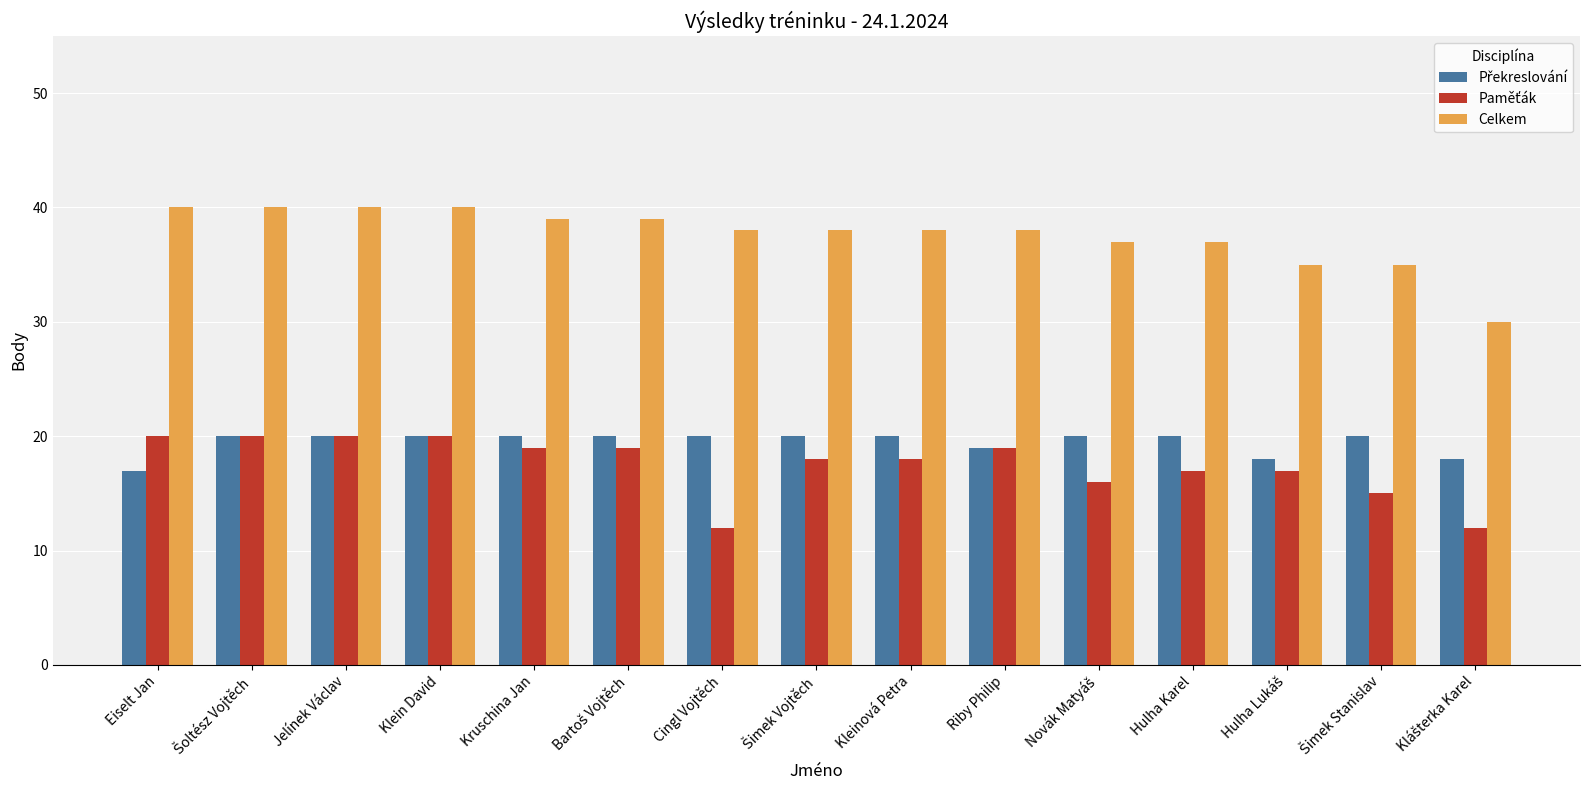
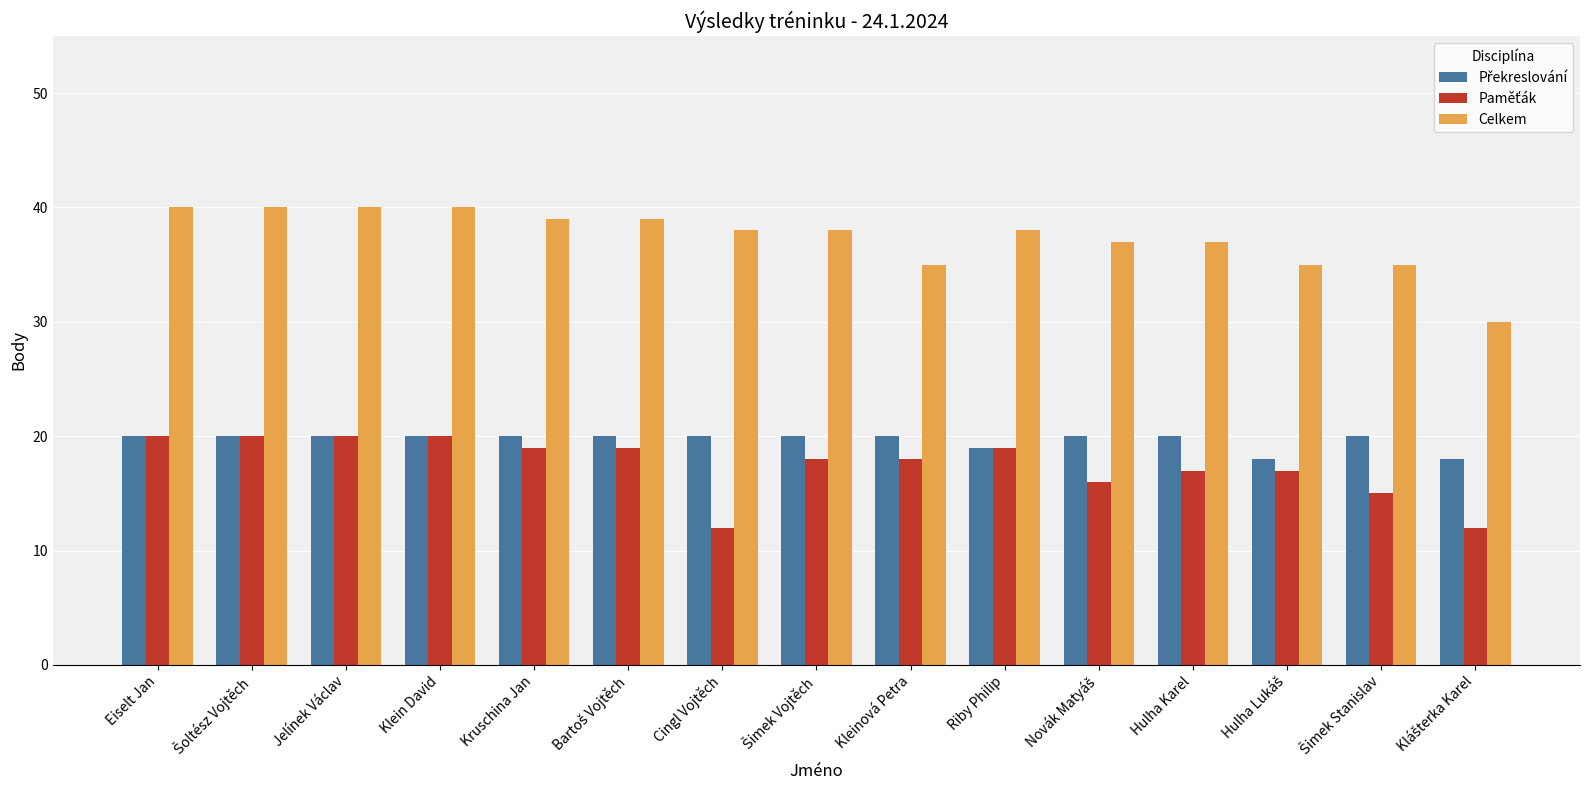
  {
    "Překreslování": {
-     "Eiselt Jan": 17,
+     "Eiselt Jan": 20,
      "Šoltész Vojtěch": 20,
      "Jelínek Václav": 20,
      "Klein David": 20,
      "Kruschina Jan": 20,
      "Bartoš Vojtěch": 20,
      "Cingl Vojtěch": 20,
      "Šimek Vojtěch": 20,
      "Kleinová Petra": 20,
      "Riby Philip": 19,
      "Novák Matyáš": 20,
      "Hulha Karel": 20,
      "Hulha Lukáš": 18,
      "Šimek Stanislav": 20,
      "Klášterka Karel": 18
    },
    "Paměťák": {
      "Eiselt Jan": 20,
      "Šoltész Vojtěch": 20,
      "Jelínek Václav": 20,
      "Klein David": 20,
      "Kruschina Jan": 19,
      "Bartoš Vojtěch": 19,
      "Cingl Vojtěch": 12,
      "Šimek Vojtěch": 18,
      "Kleinová Petra": 18,
      "Riby Philip": 19,
      "Novák Matyáš": 16,
      "Hulha Karel": 17,
      "Hulha Lukáš": 17,
      "Šimek Stanislav": 15,
      "Klášterka Karel": 12
    },
    "Celkem": {
      "Eiselt Jan": 40,
      "Šoltész Vojtěch": 40,
      "Jelínek Václav": 40,
      "Klein David": 40,
      "Kruschina Jan": 39,
      "Bartoš Vojtěch": 39,
      "Cingl Vojtěch": 38,
      "Šimek Vojtěch": 38,
-     "Kleinová Petra": 38,
+     "Kleinová Petra": 35,
      "Riby Philip": 38,
      "Novák Matyáš": 37,
      "Hulha Karel": 37,
      "Hulha Lukáš": 35,
      "Šimek Stanislav": 35,
      "Klášterka Karel": 30
    }
  }
